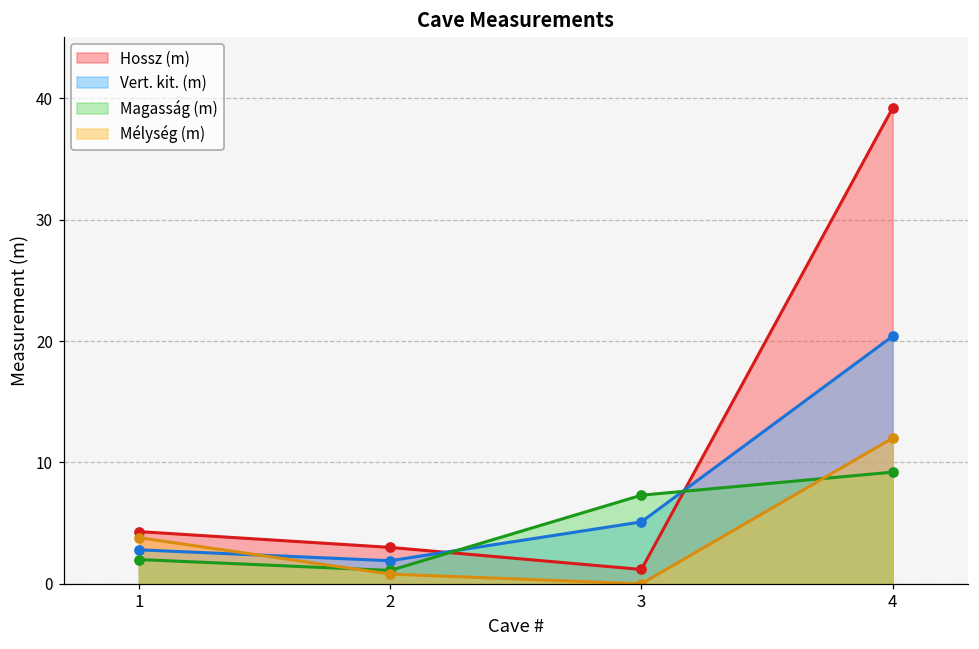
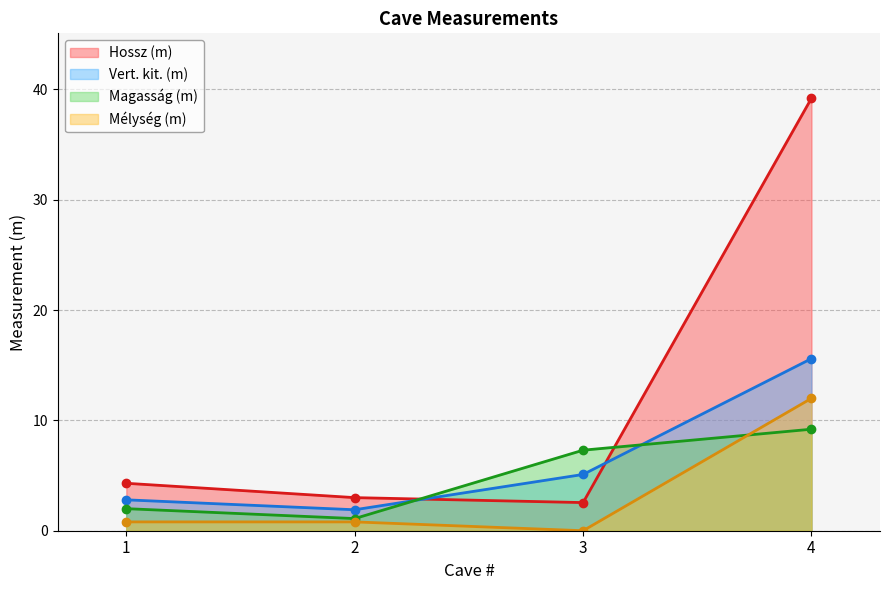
  {
    "Hossz (m)": {
      "1": 4.3,
      "2": 3.0,
-     "3": 1.2,
+     "3": 2.6,
      "4": 39.2
    },
    "Vert. kit. (m)": {
      "1": 2.8,
      "2": 1.9,
      "3": 5.1,
-     "4": 20.4
+     "4": 15.6
    },
    "Magasság (m)": {
      "1": 2.0,
      "2": 1.1,
      "3": 7.3,
      "4": 9.2
    },
    "Mélység (m)": {
-     "1": 3.8,
+     "1": 0.8,
      "2": 0.8,
      "3": 0.0,
      "4": 12.0
    }
  }
